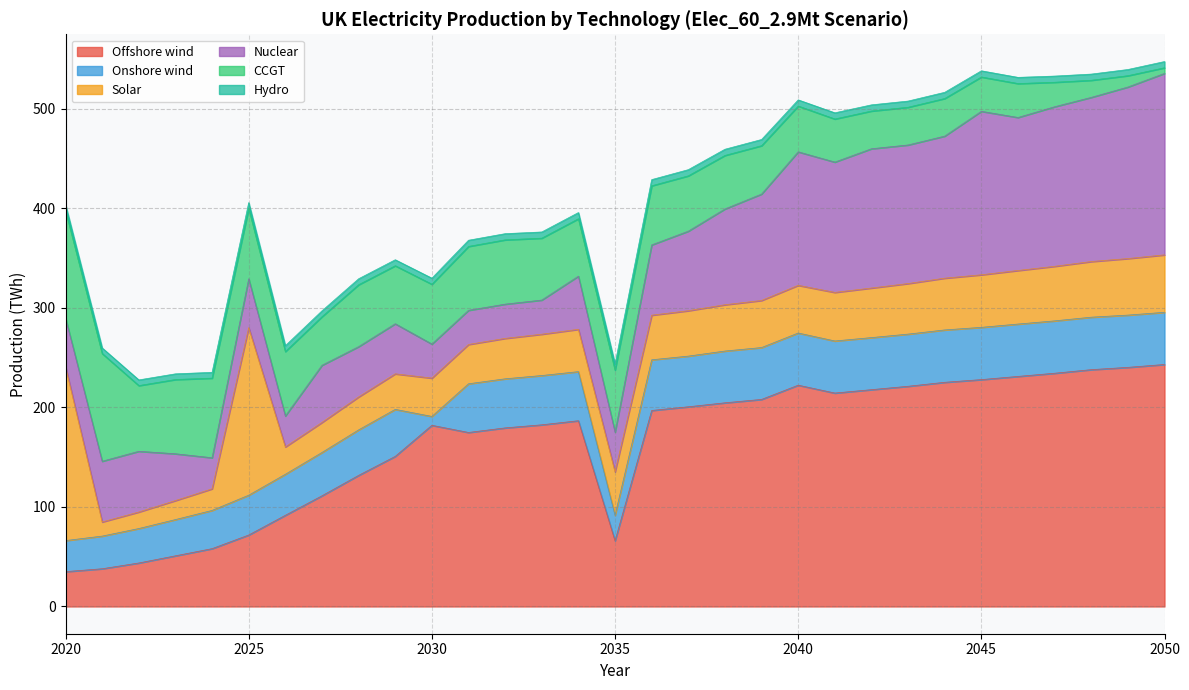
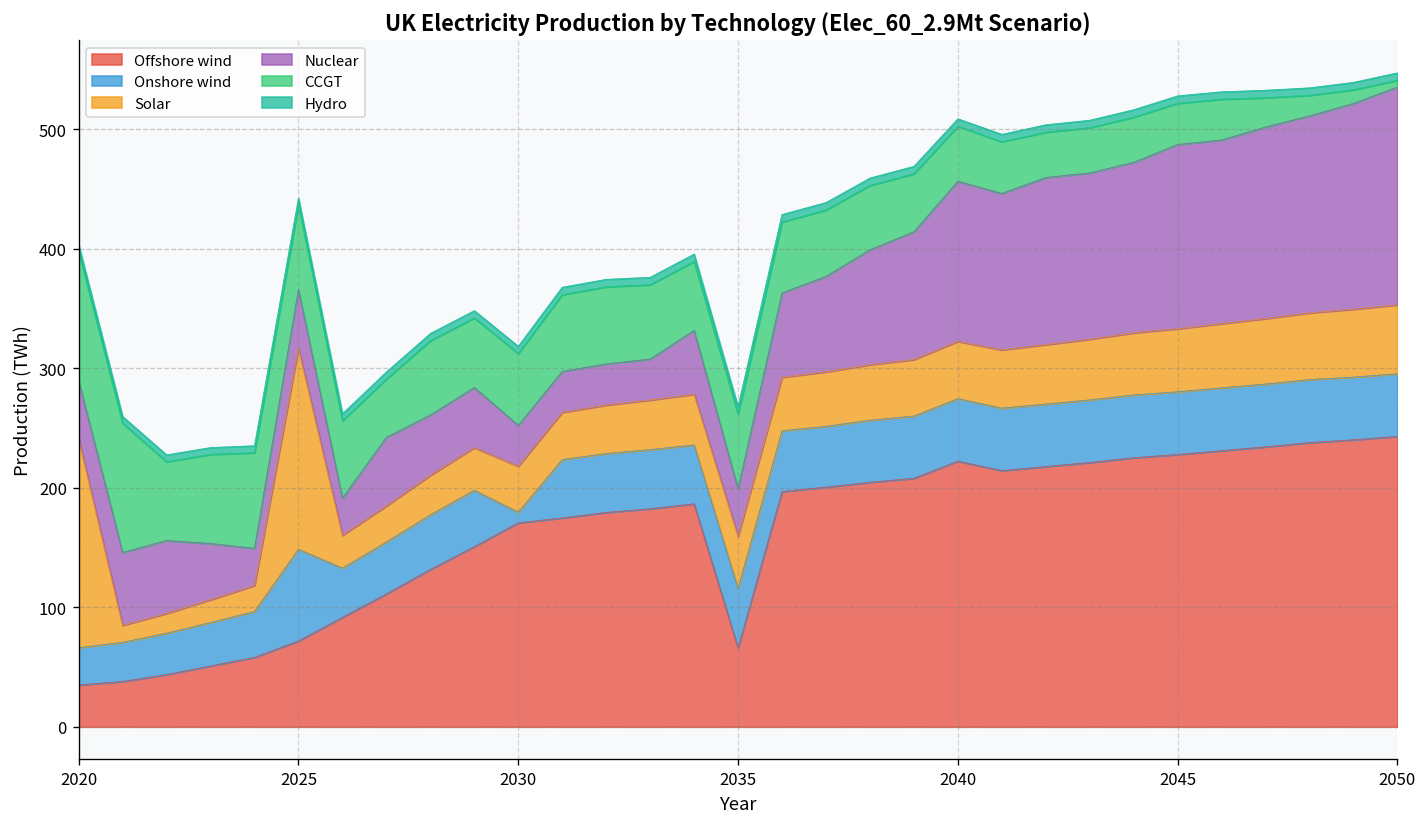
  {
    "Offshore wind": {
      "2020": 40,
      "2025": 70,
-     "2030": 180,
+     "2030": 170,
      "2035": 70,
      "2040": 220,
      "2045": 230,
      "2050": 240
    },
    "Onshore wind": {
      "2020": 30,
-     "2025": 40,
+     "2025": 80,
      "2030": 10,
-     "2035": 30,
+     "2035": 50,
      "2040": 50,
      "2045": 50,
      "2050": 50
    },
    "Solar": {
      "2020": 170,
      "2025": 170,
      "2030": 40,
      "2035": 40,
      "2040": 50,
      "2045": 50,
      "2050": 60
    },
    "Nuclear": {
      "2020": 50,
      "2025": 50,
      "2030": 30,
      "2035": 40,
      "2040": 130,
-     "2045": 160,
+     "2045": 150,
      "2050": 180
    }
  }
